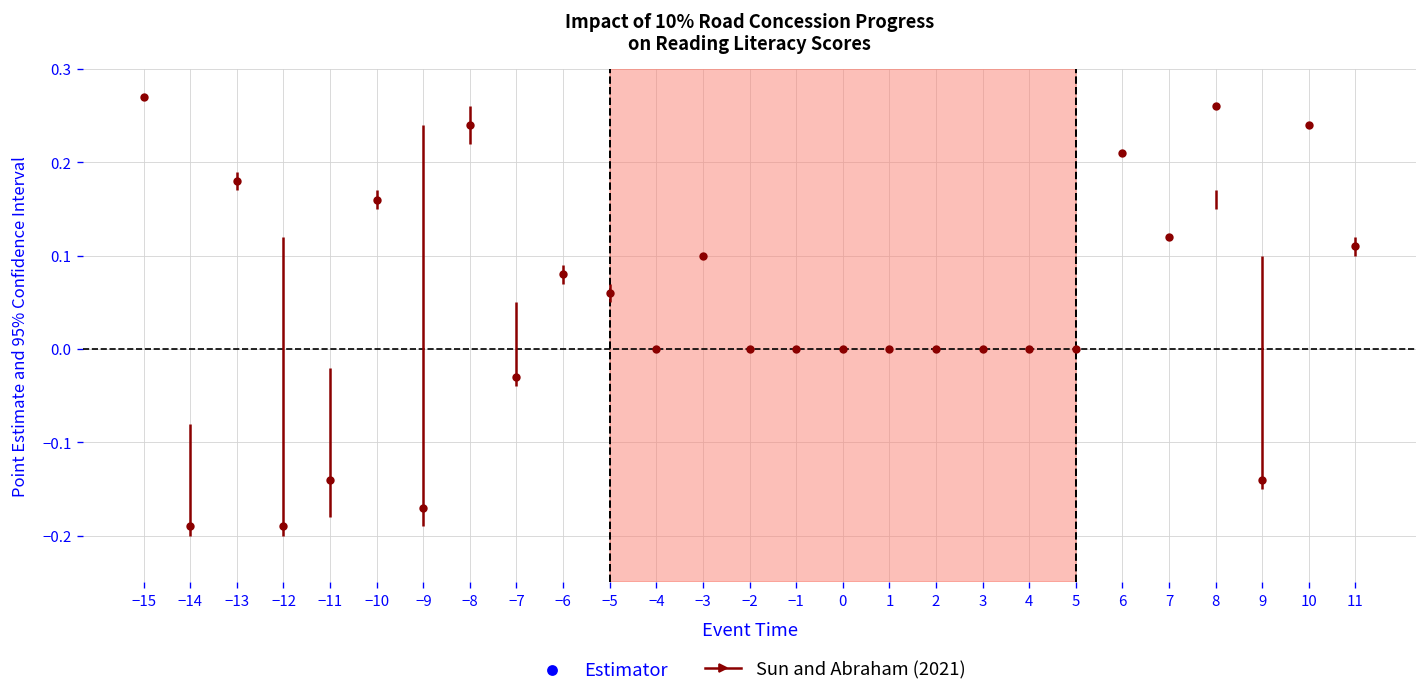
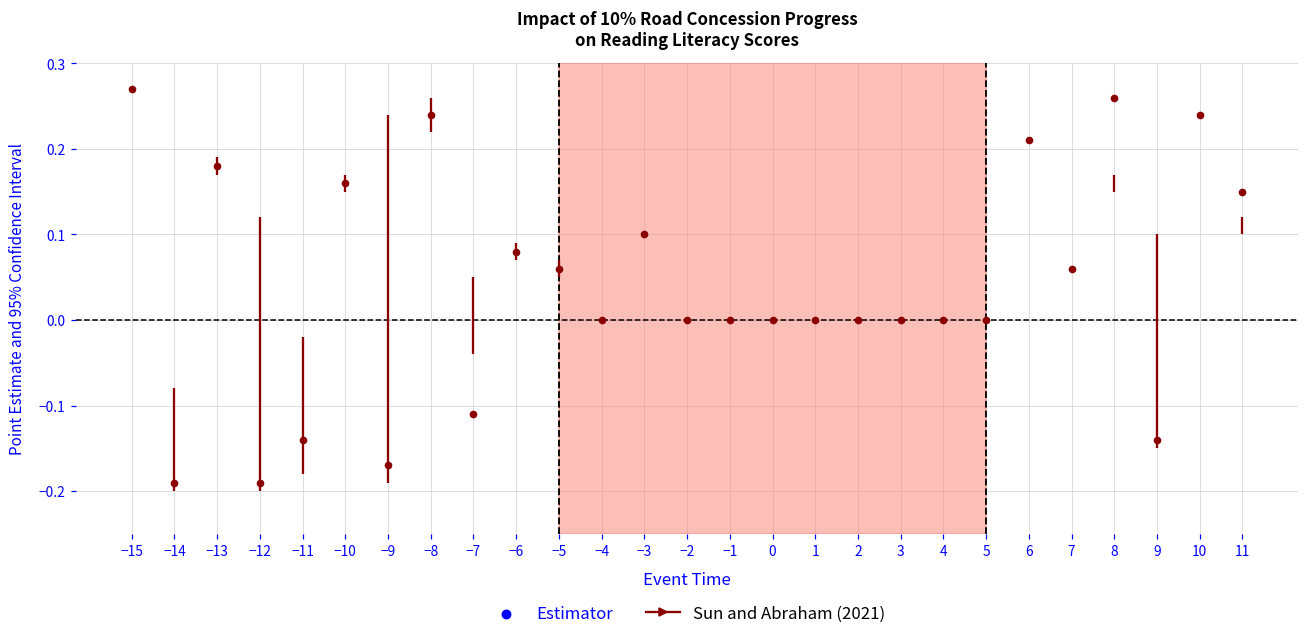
  {
    "−15": 0.27,
    "−14": -0.19,
    "−13": 0.18,
    "−12": -0.19,
    "−11": -0.14,
    "−10": 0.16,
    "−9": -0.17,
    "−8": 0.24,
-   "−7": -0.03,
+   "−7": -0.11,
    "−6": 0.08,
    "6": 0.21,
-   "7": 0.12,
+   "7": 0.06,
    "8": 0.26,
    "9": -0.14,
    "10": 0.24,
-   "11": 0.11
+   "11": 0.15
  }
